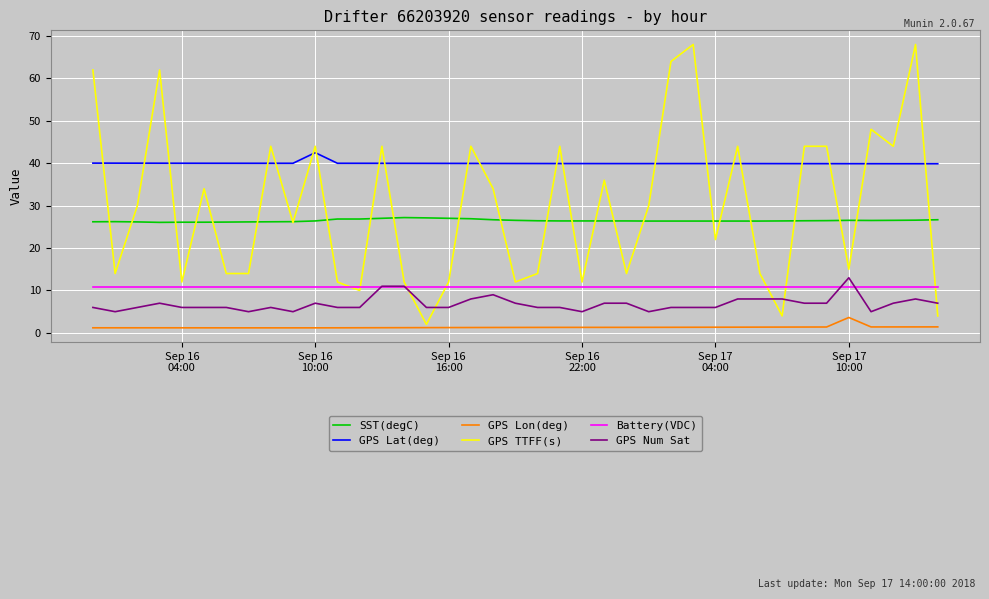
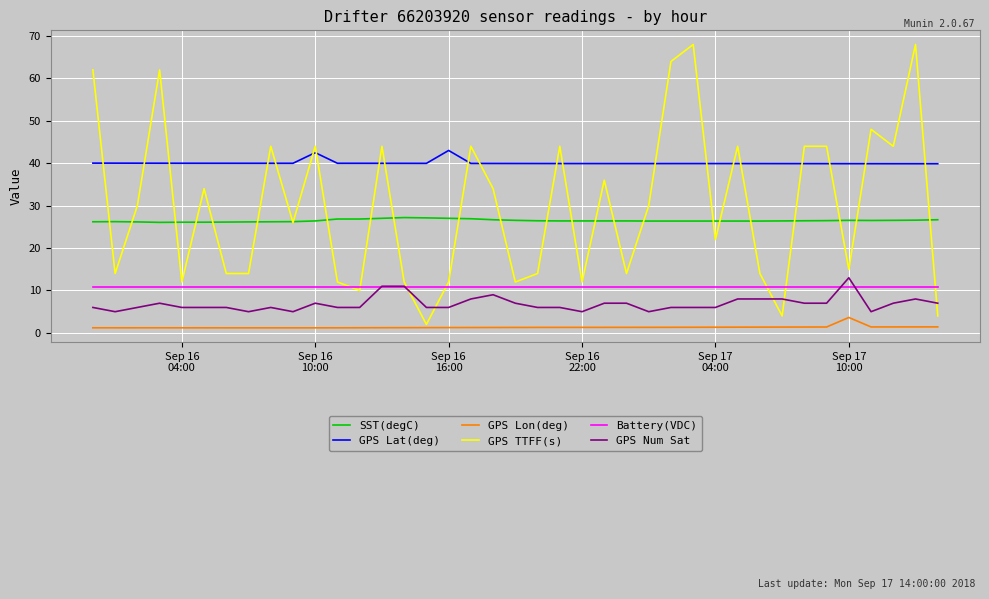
  {
    "SST(degC)": {
      "Sep 16 04:00": 26,
      "Sep 16 10:00": 26,
      "Sep 16 16:00": 27,
      "Sep 16 22:00": 26,
      "Sep 17 04:00": 26,
      "Sep 17 10:00": 27
    },
    "GPS Lat(deg)": {
      "Sep 16 04:00": 40,
      "Sep 16 10:00": 42,
-     "Sep 16 16:00": 40,
+     "Sep 16 16:00": 43,
      "Sep 16 22:00": 40,
      "Sep 17 04:00": 40,
      "Sep 17 10:00": 40
    },
    "GPS Lon(deg)": {
      "Sep 16 04:00": 1,
      "Sep 16 10:00": 1,
      "Sep 16 16:00": 1,
      "Sep 16 22:00": 1,
      "Sep 17 04:00": 1,
      "Sep 17 10:00": 4
    },
    "GPS TTFF(s)": {
      "Sep 16 04:00": 12,
      "Sep 16 10:00": 44,
      "Sep 16 16:00": 12,
      "Sep 16 22:00": 12,
      "Sep 17 04:00": 22,
      "Sep 17 10:00": 15
    },
    "Battery(VDC)": {
      "Sep 16 04:00": 11,
      "Sep 16 10:00": 11,
      "Sep 16 16:00": 11,
      "Sep 16 22:00": 11,
      "Sep 17 04:00": 11,
      "Sep 17 10:00": 11
    },
    "GPS Num Sat": {
      "Sep 16 04:00": 6,
      "Sep 16 10:00": 7,
      "Sep 16 16:00": 6,
      "Sep 16 22:00": 5,
      "Sep 17 04:00": 6,
      "Sep 17 10:00": 13
    }
  }
